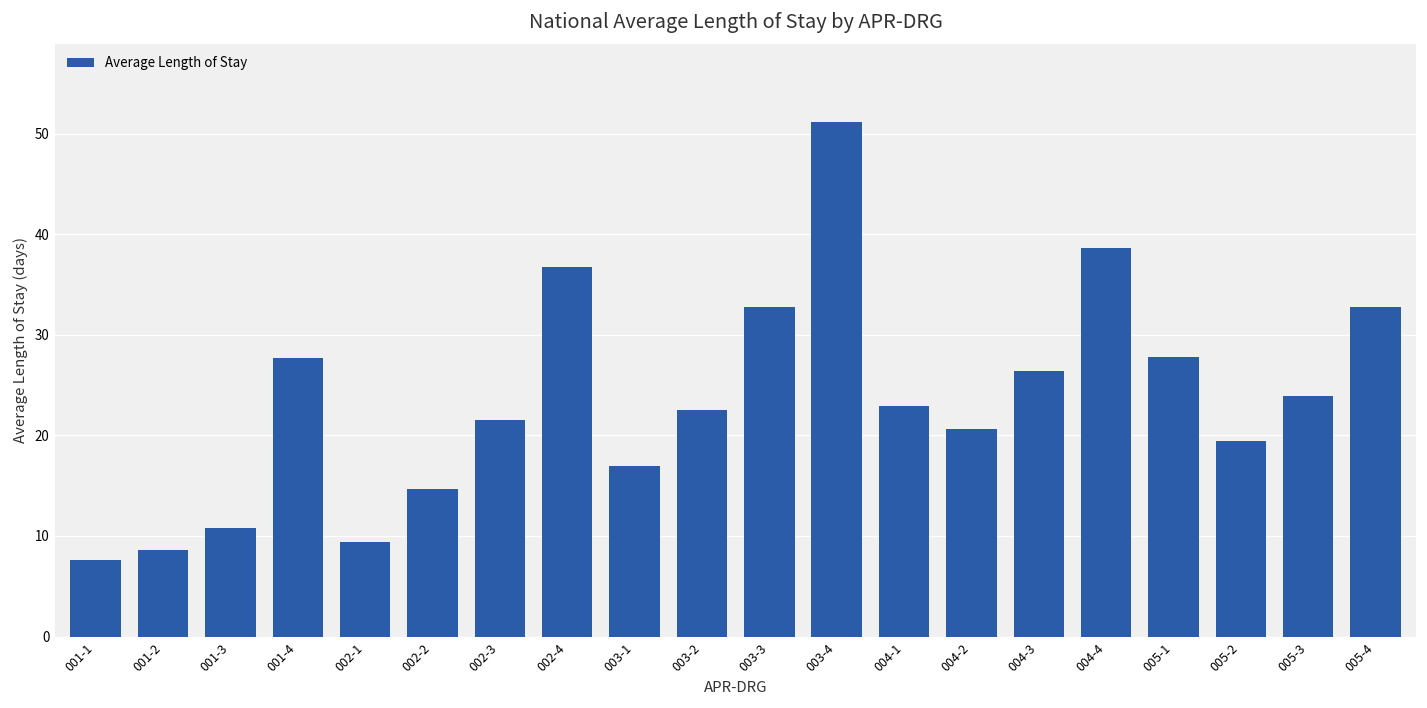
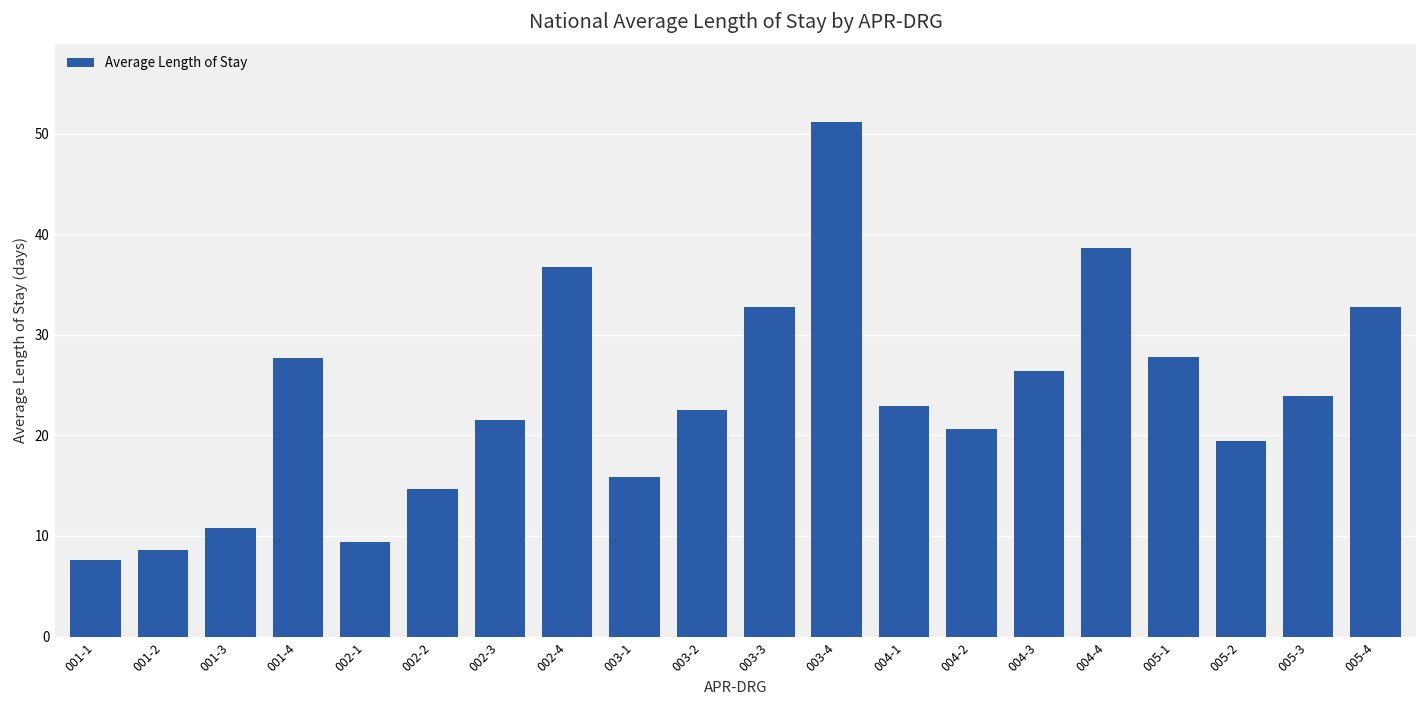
  {
    "001-1": 8,
    "001-2": 9,
    "001-3": 11,
    "001-4": 28,
    "002-1": 9,
    "002-2": 15,
    "002-3": 22,
    "002-4": 37,
-   "003-1": 17,
+   "003-1": 16,
    "003-2": 23,
    "003-3": 33,
    "003-4": 51,
    "004-1": 23,
    "004-2": 21,
    "004-3": 26,
    "004-4": 39,
    "005-1": 28,
    "005-2": 19,
    "005-3": 24,
    "005-4": 33
  }
